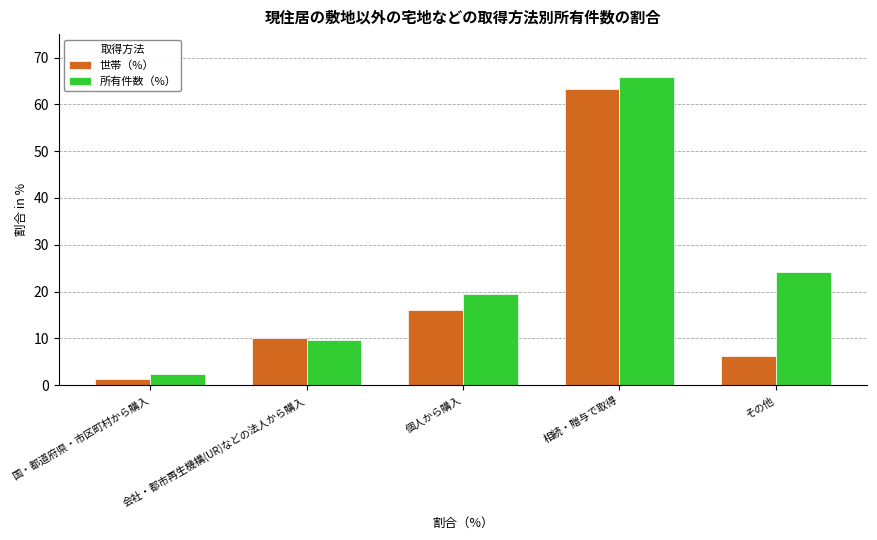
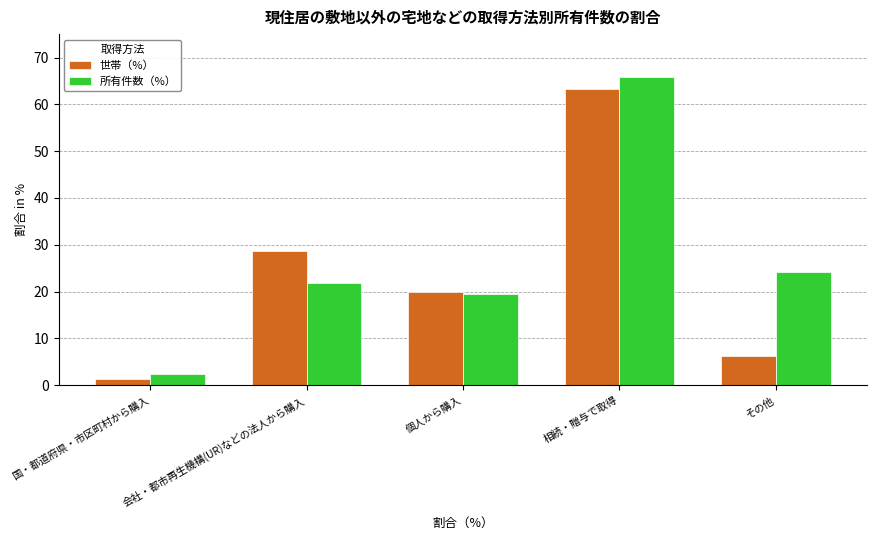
  {
    "世帯（%）": {
      "国・都道府県・市区町村から購入": 1,
-     "会社・都市再生機構(UR)などの法人から購入": 10,
-     "個人から購入": 16,
+     "会社・都市再生機構(UR)などの法人から購入": 29,
+     "個人から購入": 20,
      "相続・贈与で取得": 63,
      "その他": 6
    },
    "所有件数（%）": {
      "国・都道府県・市区町村から購入": 2,
-     "会社・都市再生機構(UR)などの法人から購入": 10,
+     "会社・都市再生機構(UR)などの法人から購入": 22,
      "個人から購入": 20,
      "相続・贈与で取得": 66,
      "その他": 24
    }
  }
